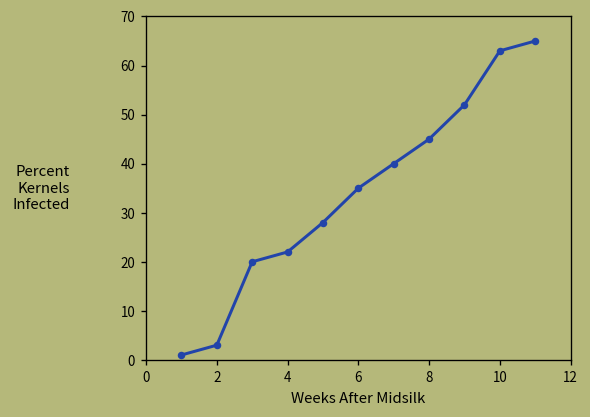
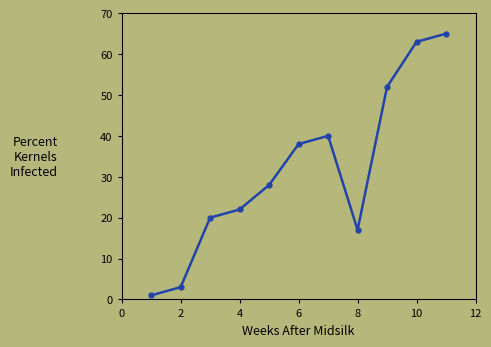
  {
    "2": 3,
    "4": 22,
-   "6": 35,
-   "8": 45,
+   "6": 38,
+   "8": 17,
    "10": 63
  }
